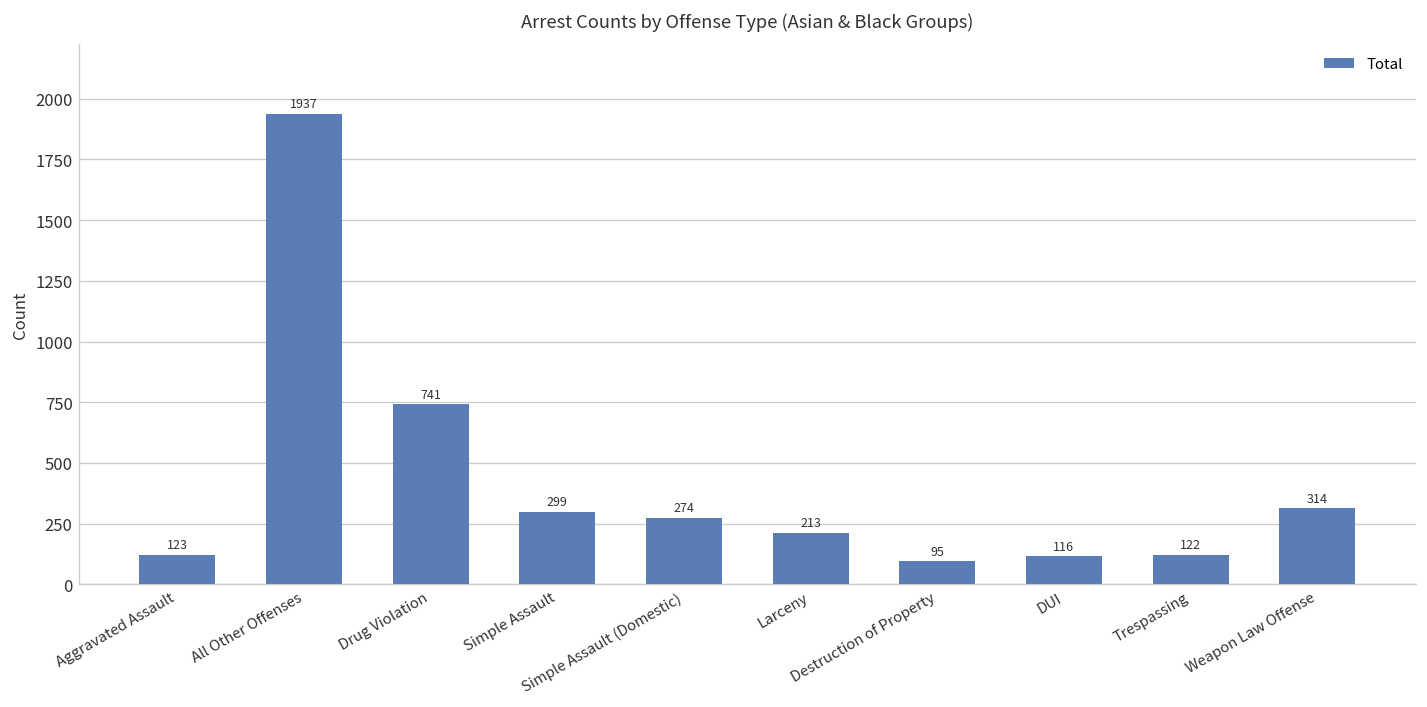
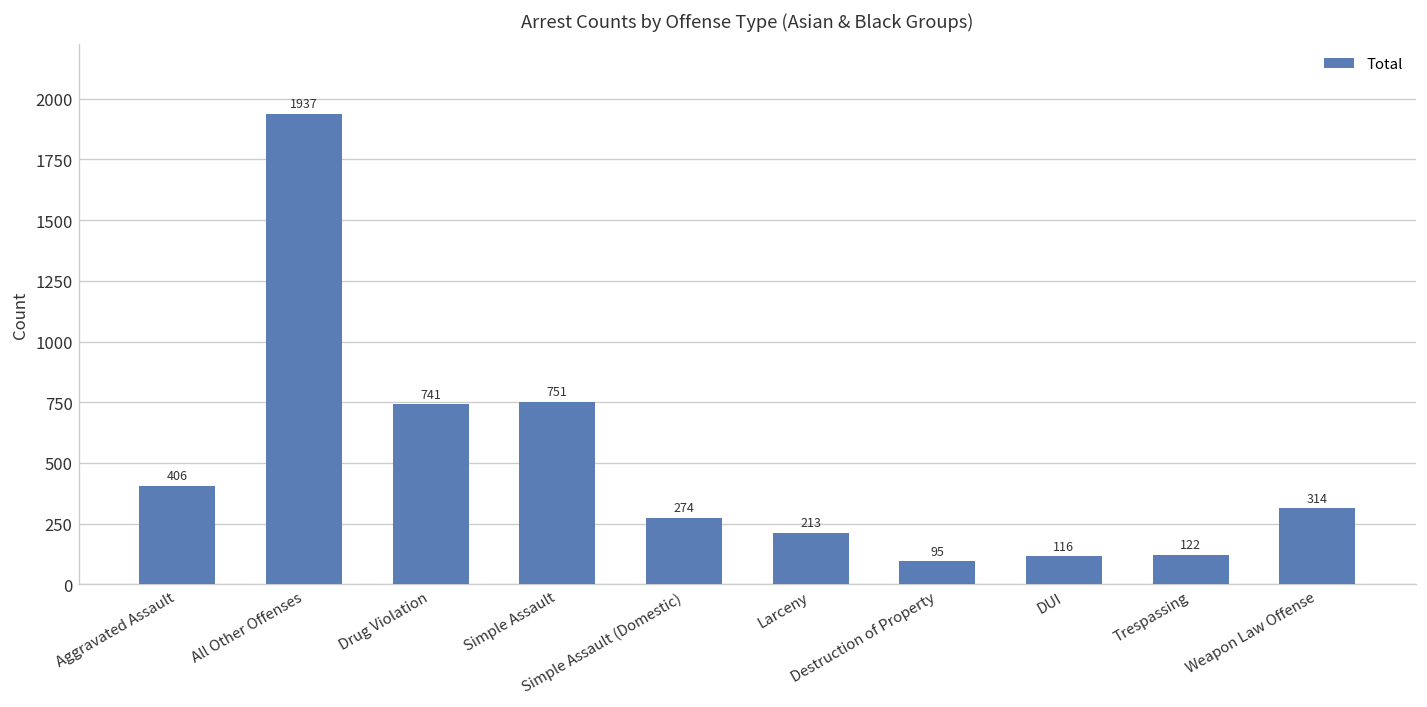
  {
-   "Aggravated Assault": 123,
+   "Aggravated Assault": 406,
    "All Other Offenses": 1937,
    "Drug Violation": 741,
-   "Simple Assault": 299,
+   "Simple Assault": 751,
    "Simple Assault (Domestic)": 274,
    "Larceny": 213,
    "Destruction of Property": 95,
    "DUI": 116,
    "Trespassing": 122,
    "Weapon Law Offense": 314
  }
